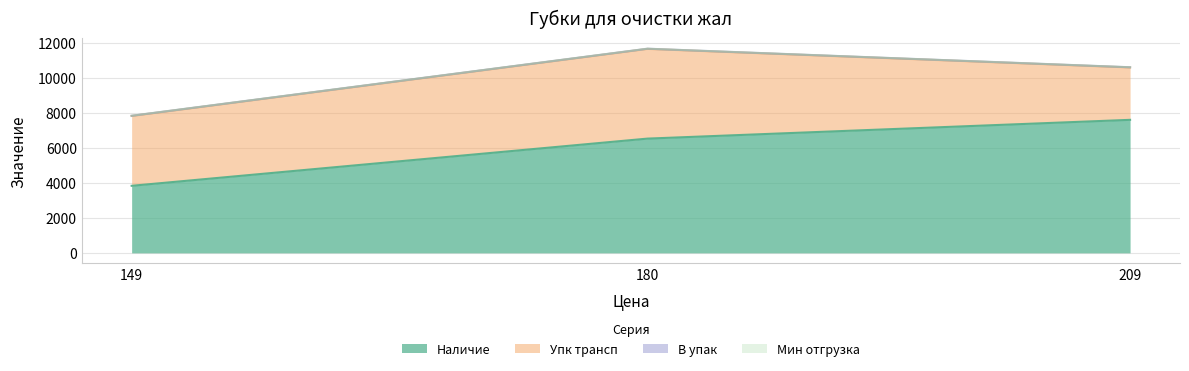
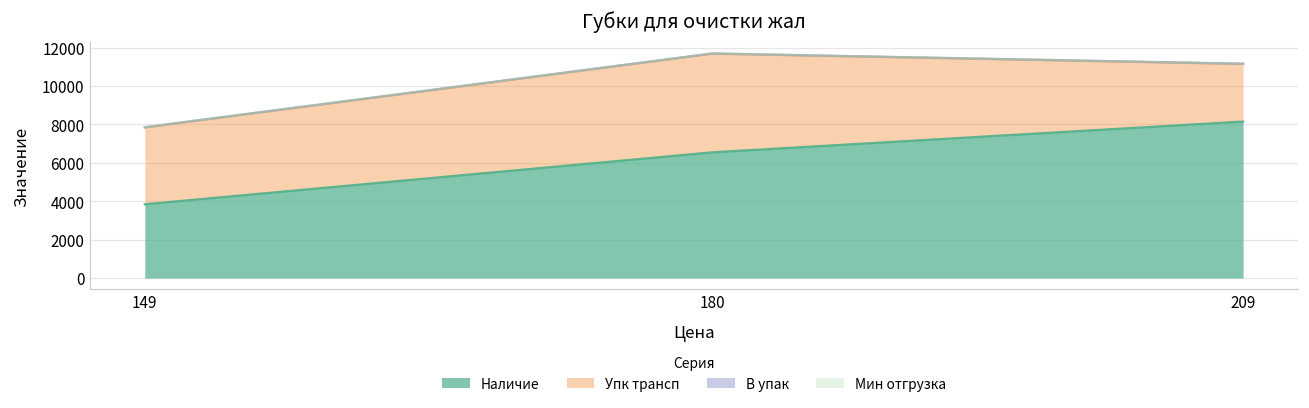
  {
    "Наличие": {
      "149": 3800,
      "180": 6500,
-     "209": 7600
+     "209": 8100
    }
  }
